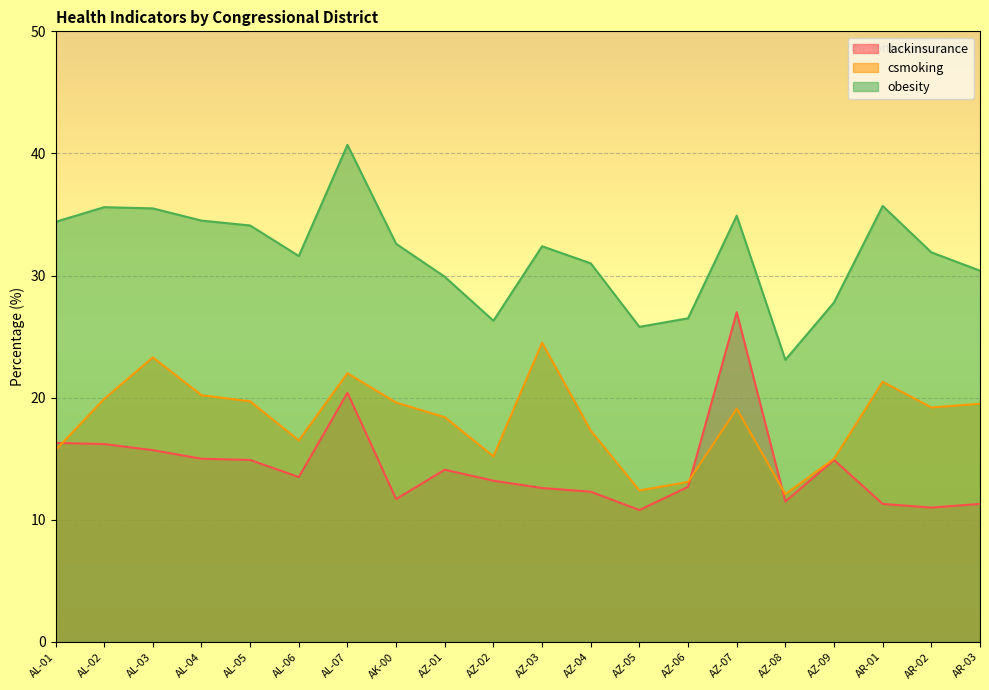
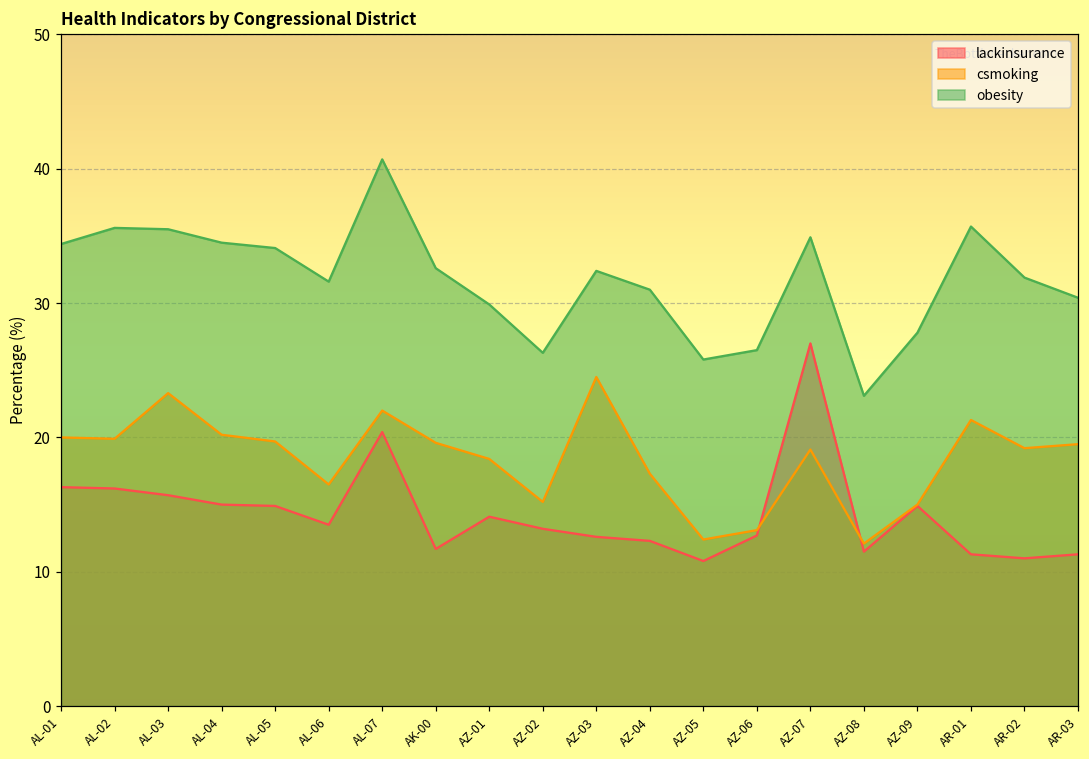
  {
    "lackinsurance": {
      "AL-01": 16.3,
      "AL-02": 16.2,
      "AL-03": 15.7,
      "AL-04": 15.0,
      "AL-05": 14.9,
      "AL-06": 13.5,
      "AL-07": 20.4,
      "AK-00": 11.7,
      "AZ-01": 14.1,
      "AZ-02": 13.2,
      "AZ-03": 12.6,
      "AZ-04": 12.3,
      "AZ-05": 10.8,
      "AZ-06": 12.7,
      "AZ-07": 27.0,
      "AZ-08": 11.5,
      "AR-01": 11.3,
      "AR-02": 11.0,
      "AR-03": 11.3
    },
    "csmoking": {
-     "AL-01": 15.7,
+     "AL-01": 20.0,
      "AL-02": 19.9,
      "AL-03": 23.3,
      "AL-04": 20.2,
      "AL-05": 19.7,
      "AL-06": 16.5,
      "AL-07": 22.0,
      "AK-00": 19.6,
      "AZ-01": 18.4,
      "AZ-02": 15.2,
      "AZ-03": 24.5,
      "AZ-04": 17.3,
      "AZ-05": 12.4,
      "AZ-06": 13.1,
      "AZ-07": 19.1,
      "AZ-08": 12.1,
      "AR-01": 21.3,
      "AR-02": 19.2,
      "AR-03": 19.5
    },
    "obesity": {
      "AL-01": 34.4,
      "AL-02": 35.6,
      "AL-03": 35.5,
      "AL-04": 34.5,
      "AL-05": 34.1,
      "AL-06": 31.6,
      "AL-07": 40.7,
      "AK-00": 32.6,
      "AZ-01": 29.9,
      "AZ-02": 26.3,
      "AZ-03": 32.4,
      "AZ-04": 31.0,
      "AZ-05": 25.8,
      "AZ-06": 26.5,
      "AZ-07": 34.9,
      "AZ-08": 23.1,
      "AZ-09": 27.8,
      "AR-01": 35.7,
      "AR-02": 31.9,
      "AR-03": 30.4
    }
  }
